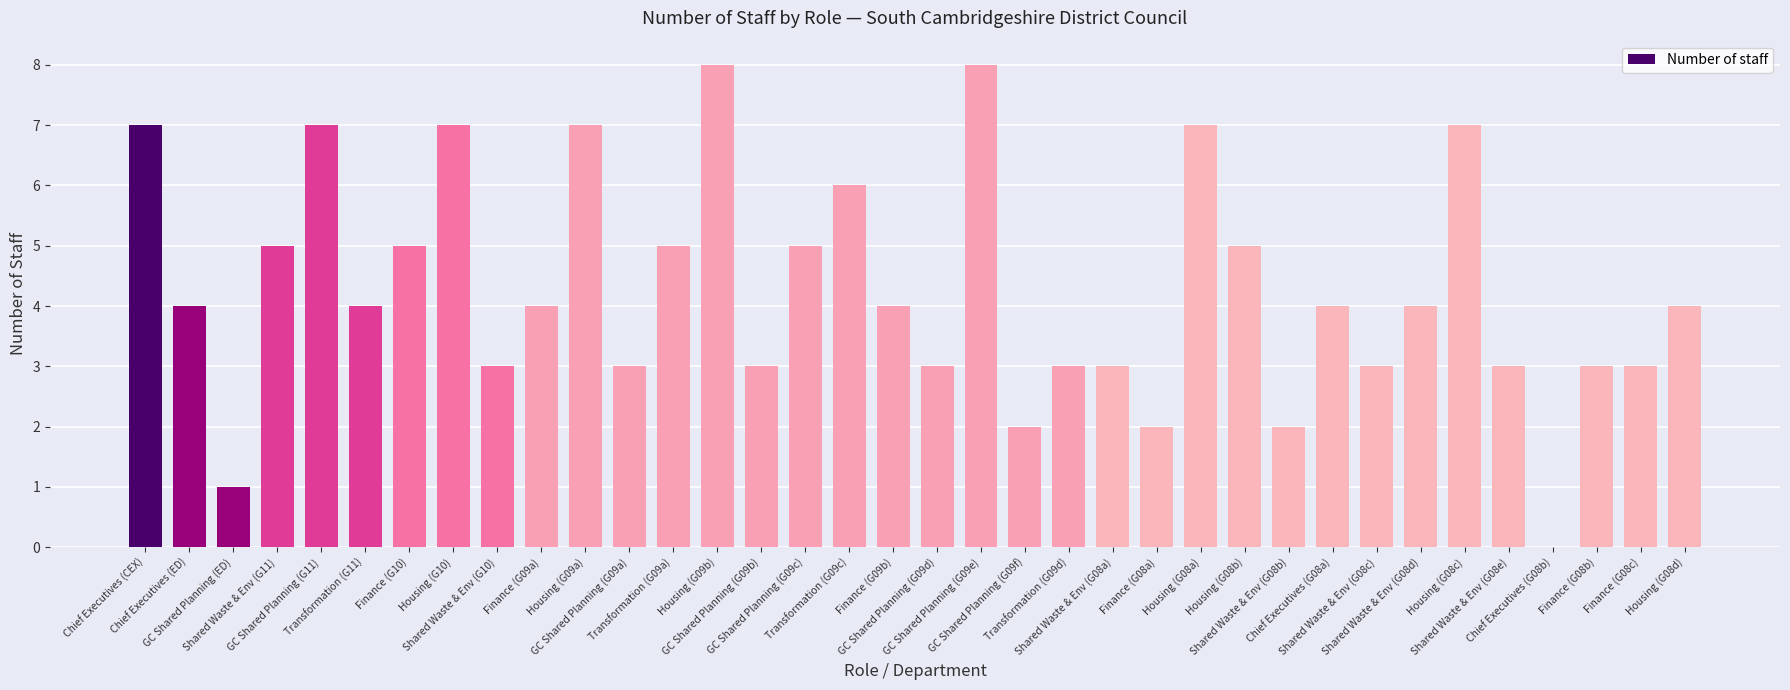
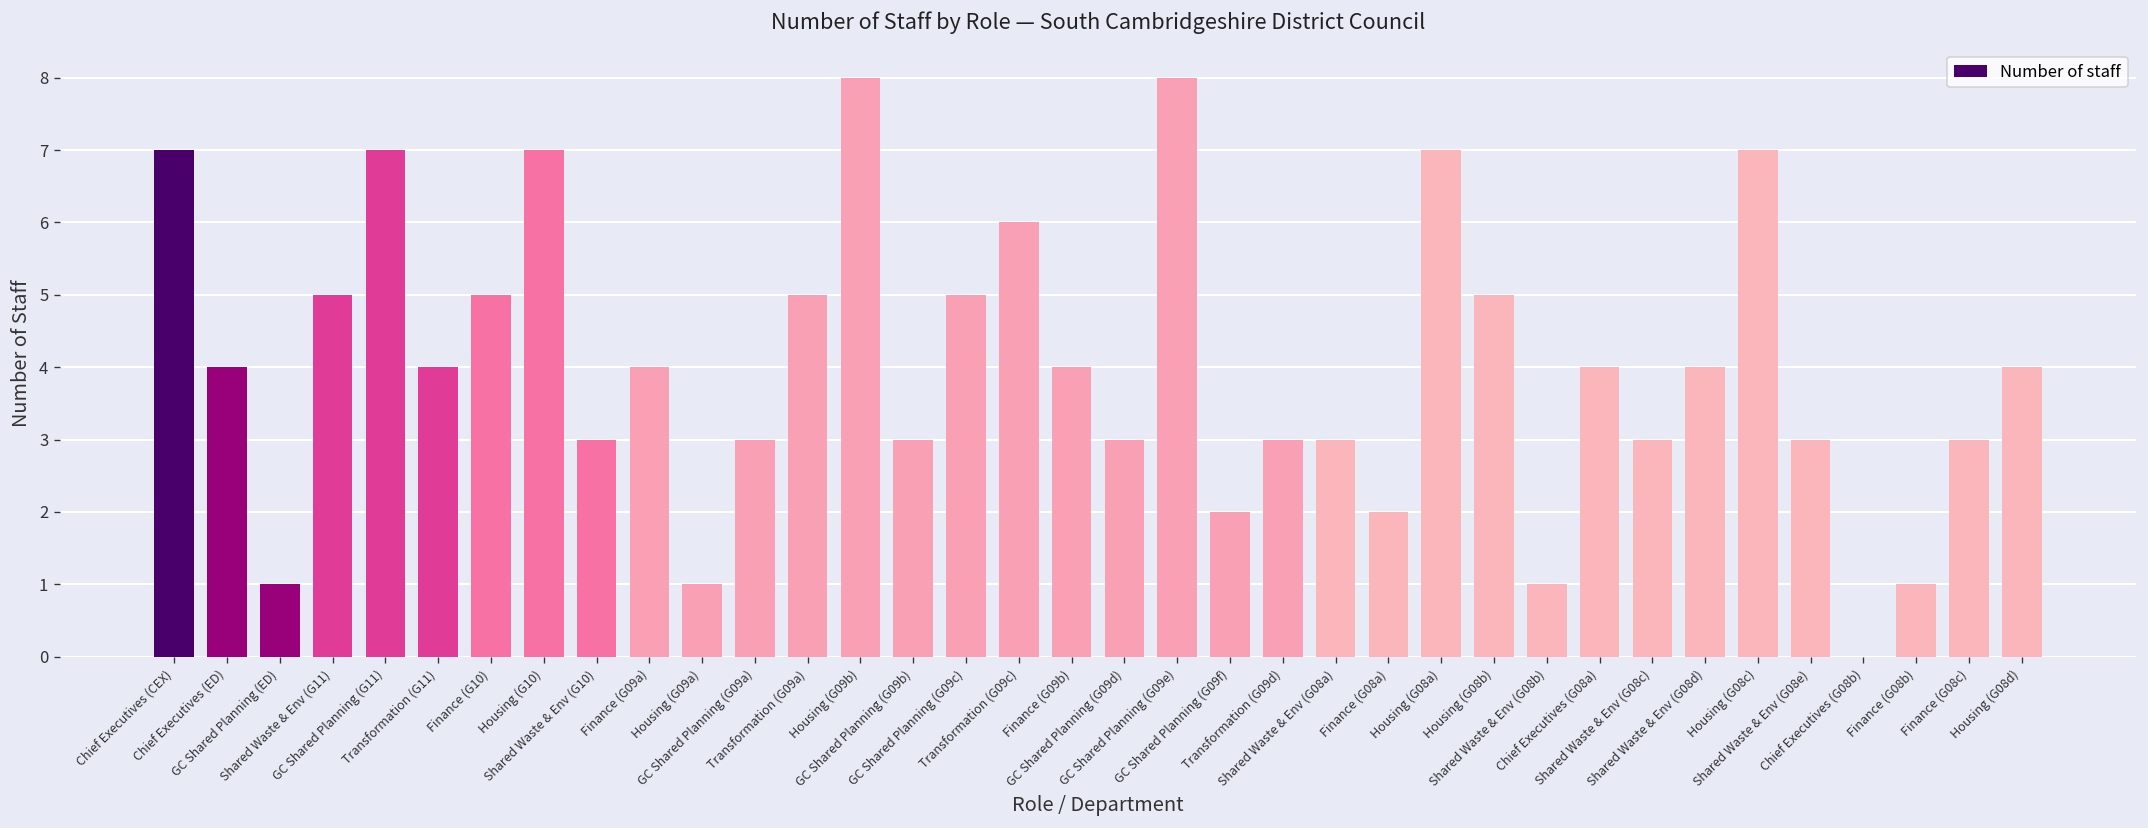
  {
    "Chief Executives (CEX)": 7,
    "Chief Executives (ED)": 4,
    "GC Shared Planning (ED)": 1,
    "Shared Waste & Env (G11)": 5,
    "GC Shared Planning (G11)": 7,
    "Transformation (G11)": 4,
    "Finance (G10)": 5,
    "Housing (G10)": 7,
    "Shared Waste & Env (G10)": 3,
    "Finance (G09a)": 4,
-   "Housing (G09a)": 7,
+   "Housing (G09a)": 1,
    "GC Shared Planning (G09a)": 3,
    "Transformation (G09a)": 5,
    "Housing (G09b)": 8,
    "GC Shared Planning (G09b)": 3,
    "GC Shared Planning (G09c)": 5,
    "Transformation (G09c)": 6,
    "Finance (G09b)": 4,
    "GC Shared Planning (G09d)": 3,
    "GC Shared Planning (G09e)": 8,
    "GC Shared Planning (G09f)": 2,
    "Transformation (G09d)": 3,
    "Shared Waste & Env (G08a)": 3,
    "Finance (G08a)": 2,
    "Housing (G08a)": 7,
    "Housing (G08b)": 5,
-   "Shared Waste & Env (G08b)": 2,
+   "Shared Waste & Env (G08b)": 1,
    "Chief Executives (G08a)": 4,
    "Shared Waste & Env (G08c)": 3,
    "Shared Waste & Env (G08d)": 4,
    "Housing (G08c)": 7,
    "Shared Waste & Env (G08e)": 3,
    "Chief Executives (G08b)": 0,
-   "Finance (G08b)": 3,
+   "Finance (G08b)": 1,
    "Finance (G08c)": 3,
    "Housing (G08d)": 4
  }
